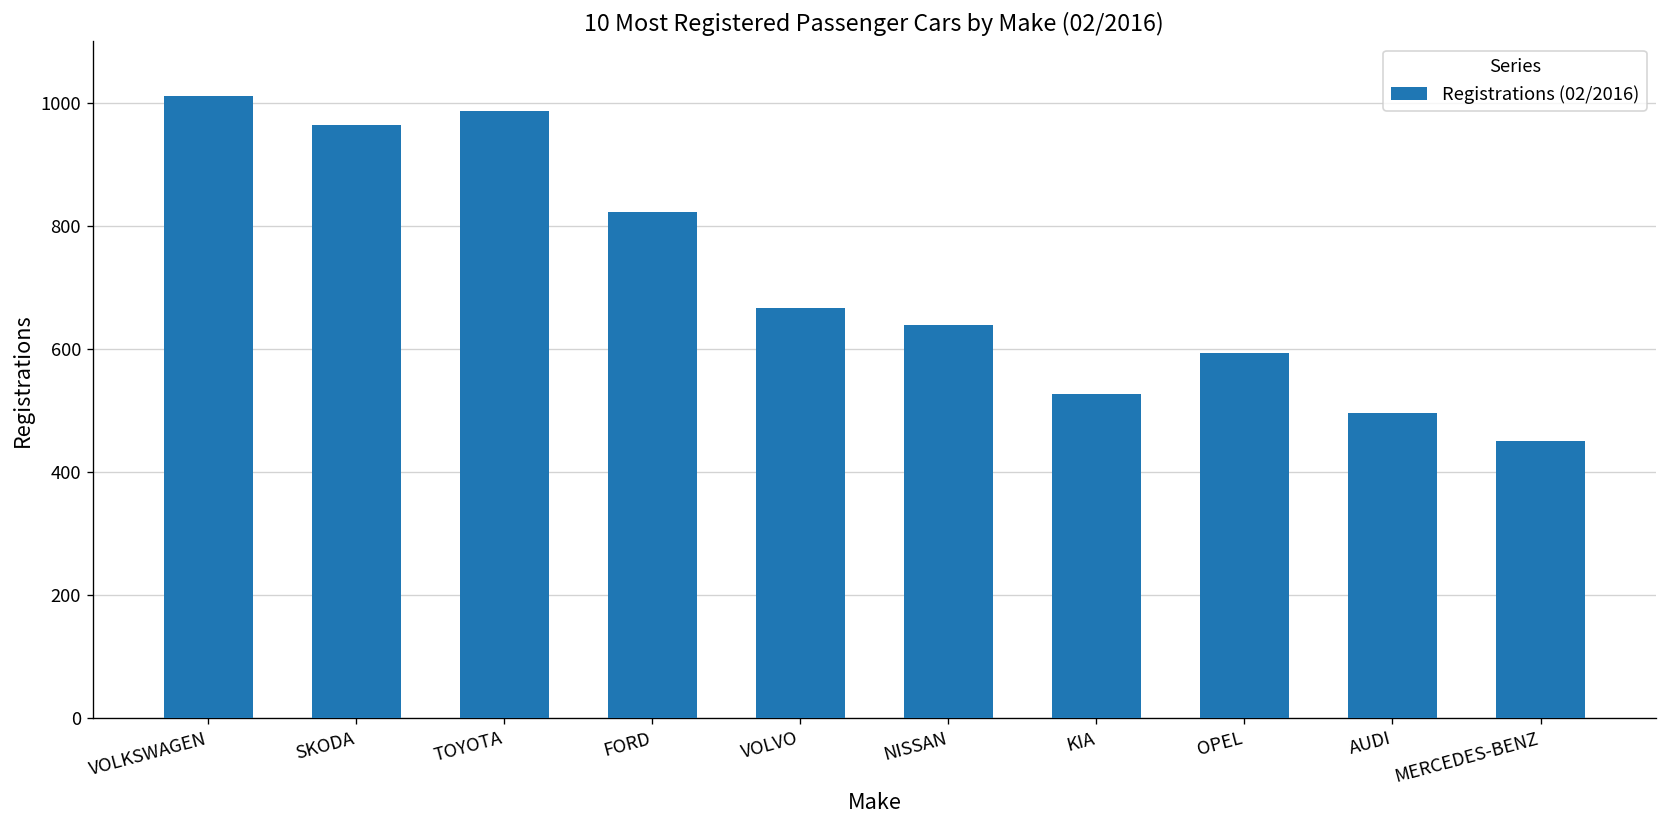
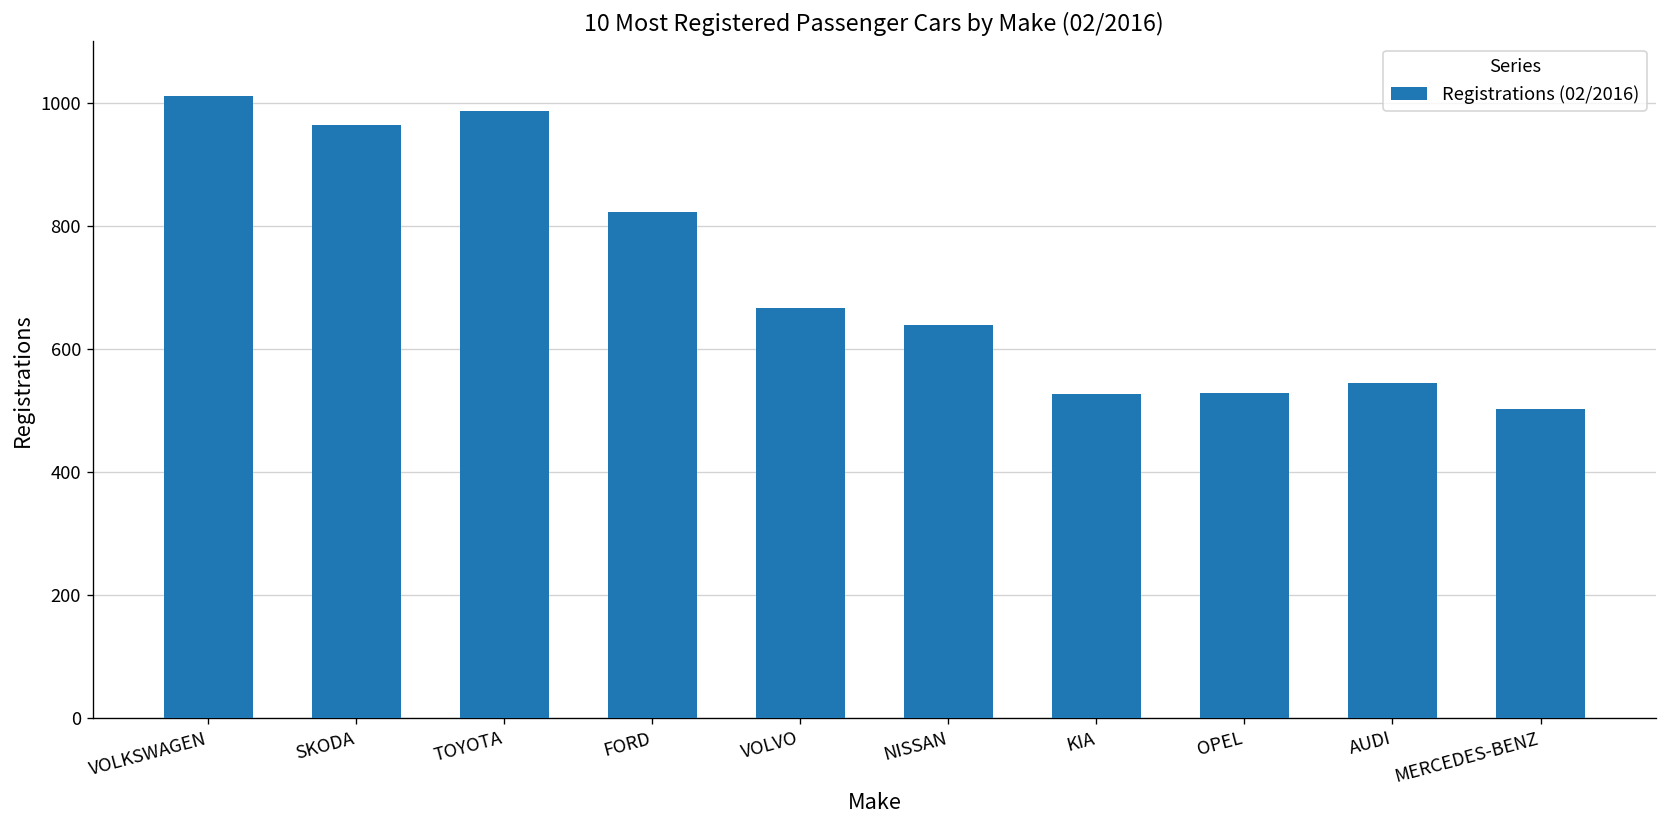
  {
    "VOLKSWAGEN": 1010,
    "SKODA": 960,
    "TOYOTA": 990,
    "FORD": 820,
    "VOLVO": 670,
    "NISSAN": 640,
    "KIA": 530,
-   "OPEL": 590,
-   "AUDI": 500,
-   "MERCEDES-BENZ": 450
+   "OPEL": 530,
+   "AUDI": 540,
+   "MERCEDES-BENZ": 500
  }
